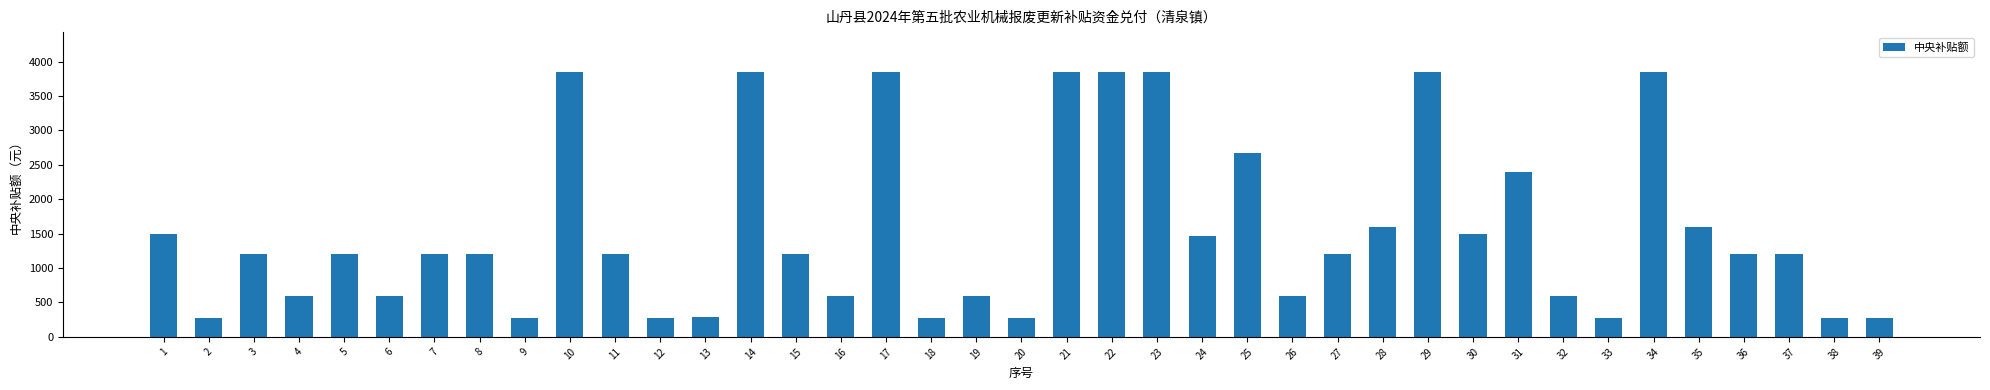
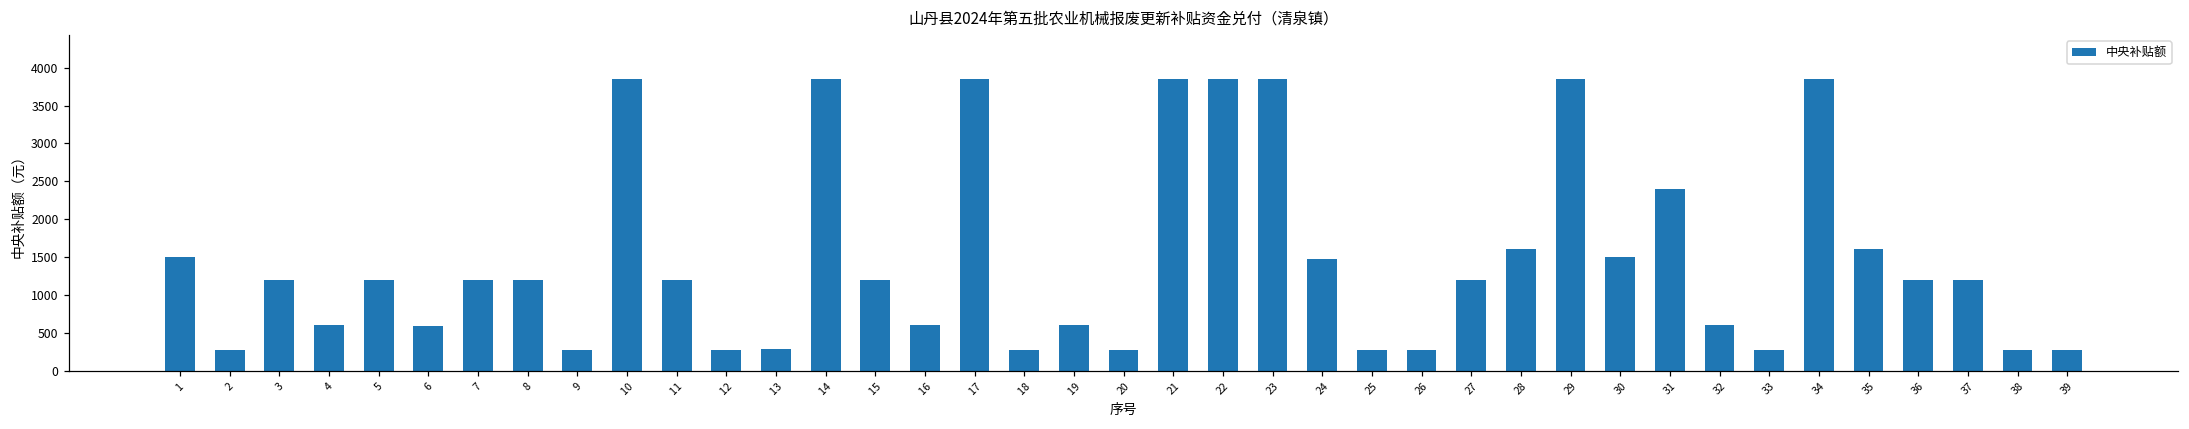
  {
    "1": 1500,
    "2": 300,
    "3": 1200,
    "4": 600,
    "5": 1200,
    "6": 600,
    "7": 1200,
    "8": 1200,
    "9": 300,
    "10": 3900,
    "11": 1200,
    "12": 300,
    "13": 300,
    "14": 3900,
    "15": 1200,
    "16": 600,
    "17": 3900,
    "18": 300,
    "19": 600,
    "20": 300,
    "21": 3900,
    "22": 3900,
    "23": 3900,
    "24": 1500,
-   "25": 2700,
-   "26": 600,
+   "25": 300,
+   "26": 300,
    "27": 1200,
    "28": 1600,
    "29": 3900,
    "30": 1500,
    "31": 2400,
    "32": 600,
    "33": 300,
    "34": 3900,
    "35": 1600,
    "36": 1200,
    "37": 1200,
    "38": 300,
    "39": 300
  }
